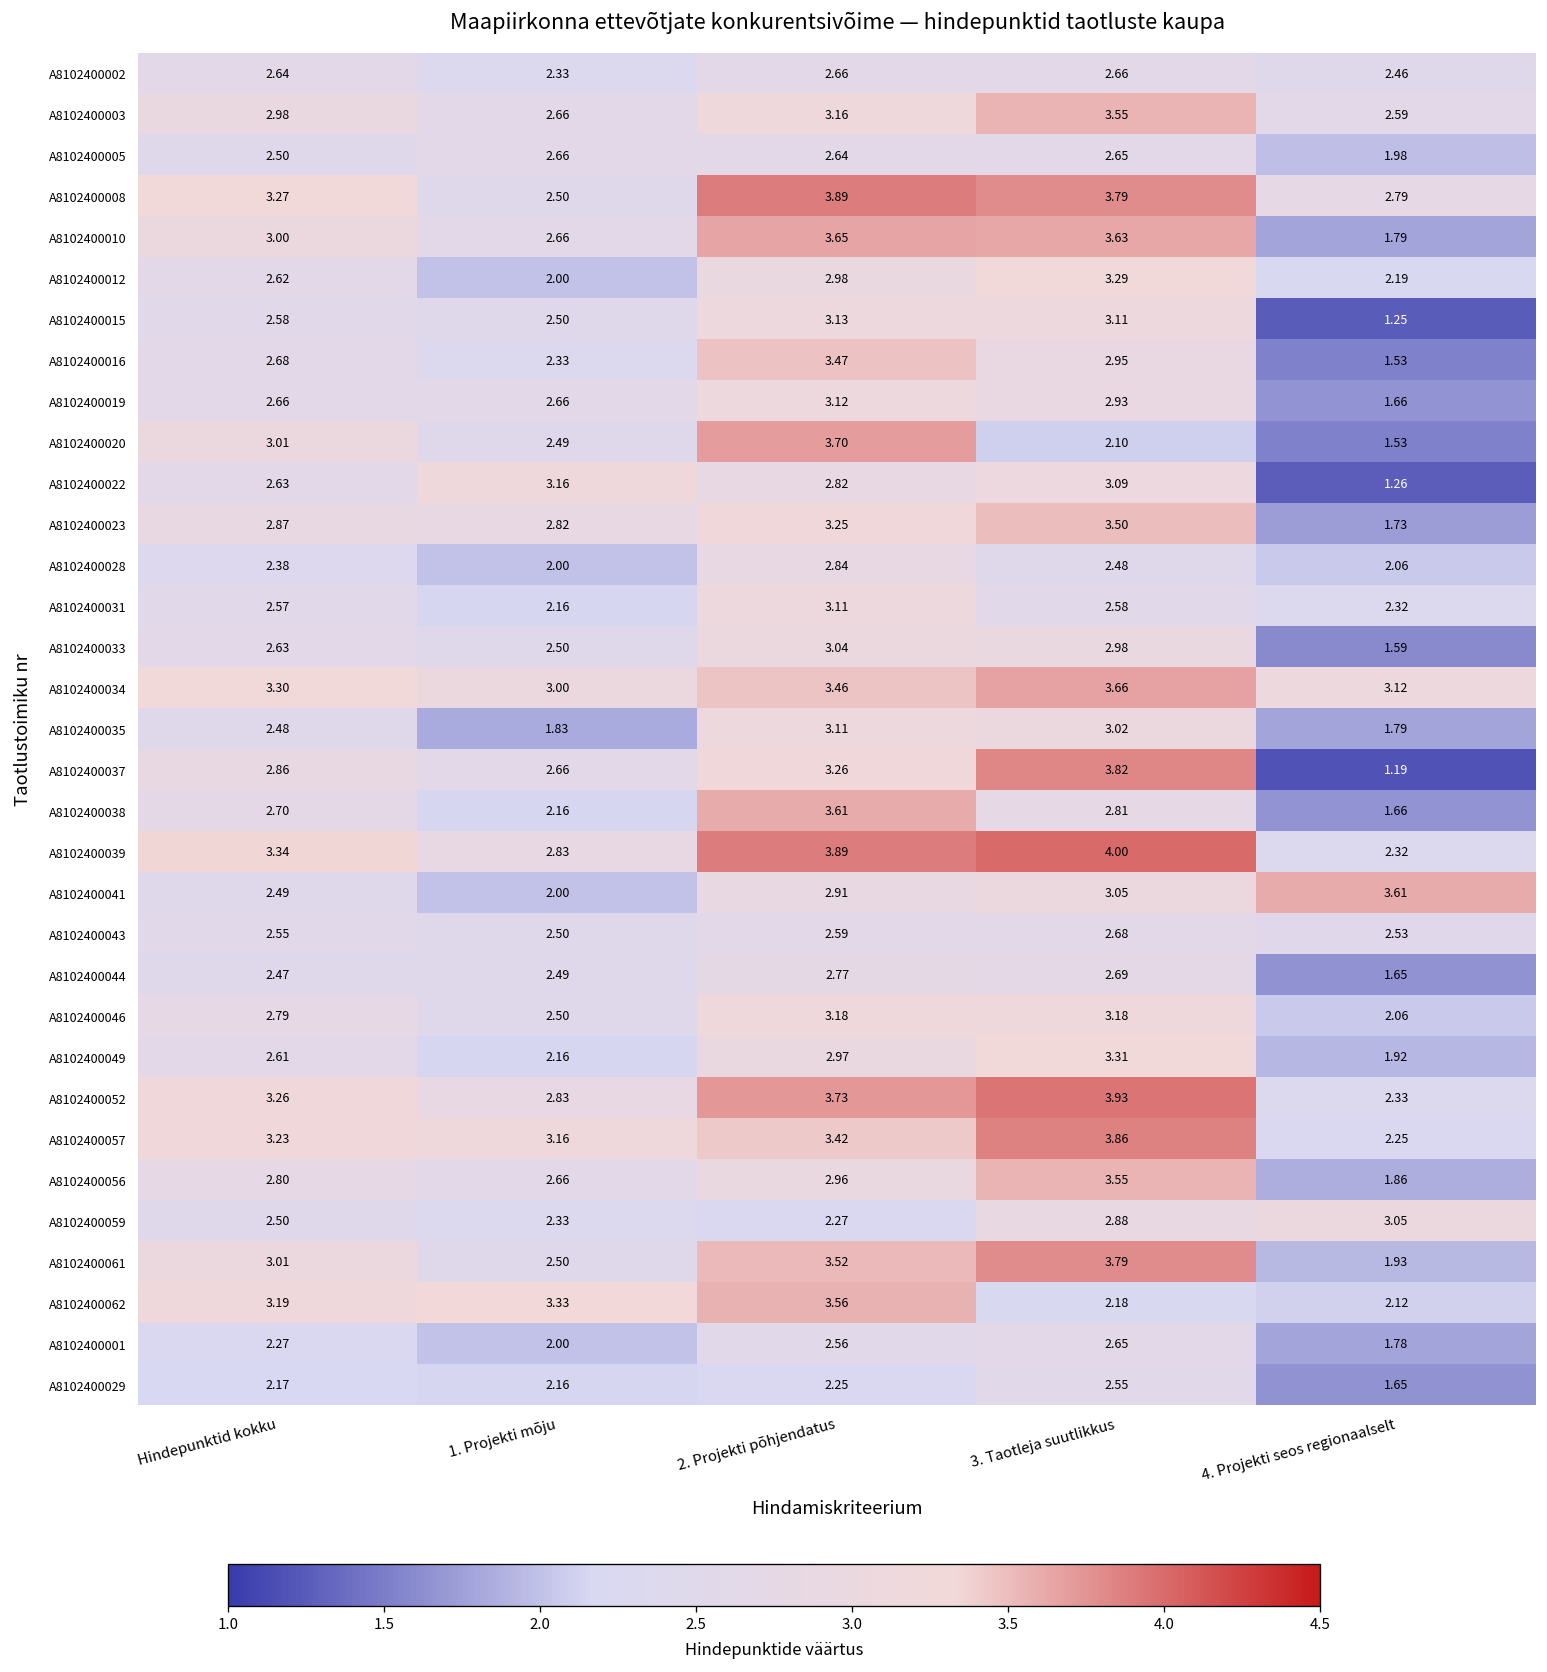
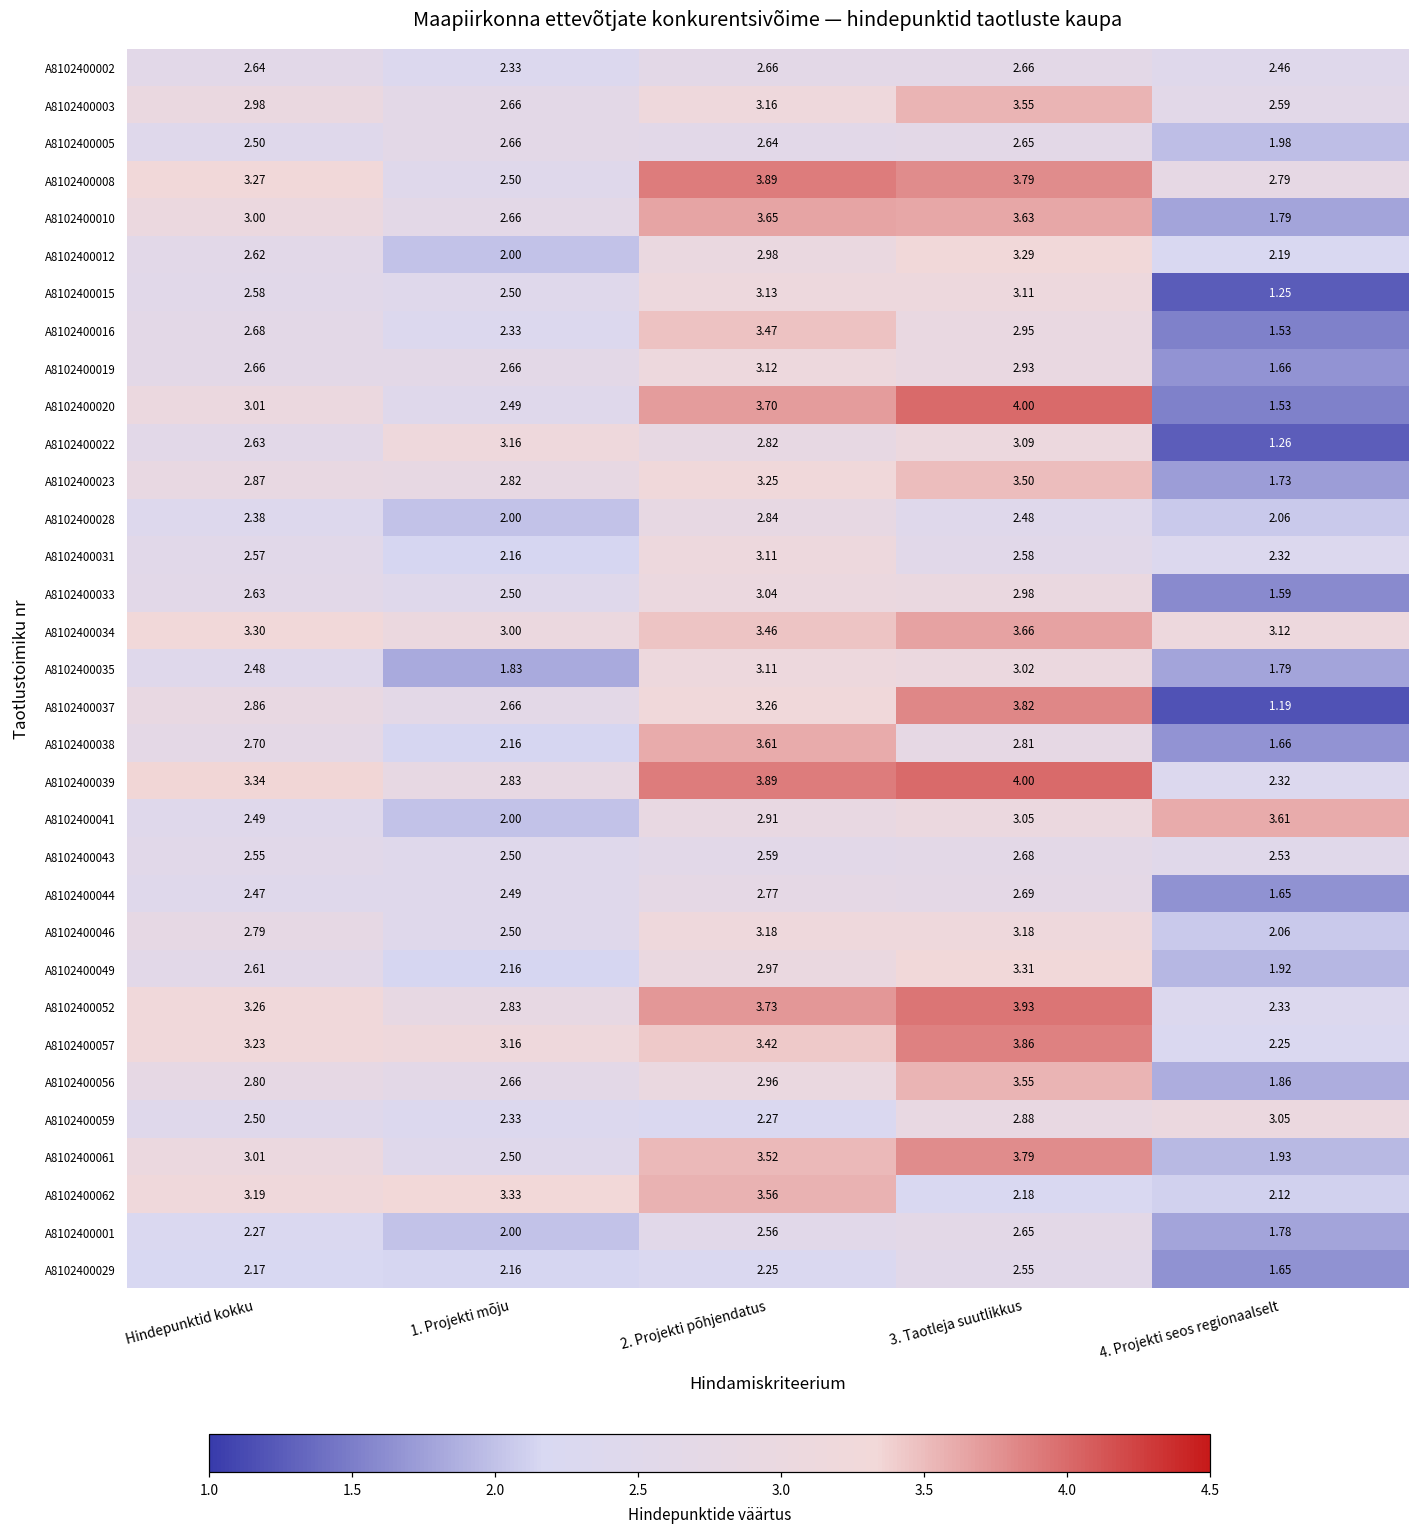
  {
    "A8102400002": {
      "Hindepunktid kokku": 2.64,
      "1. Projekti mõju": 2.33,
      "2. Projekti põhjendatus": 2.66,
      "3. Taotleja suutlikkus": 2.66,
      "4. Projekti seos regionaalselt": 2.46
    },
    "A8102400003": {
      "Hindepunktid kokku": 2.98,
      "1. Projekti mõju": 2.66,
      "2. Projekti põhjendatus": 3.16,
      "3. Taotleja suutlikkus": 3.55,
      "4. Projekti seos regionaalselt": 2.59
    },
    "A8102400005": {
      "Hindepunktid kokku": 2.50,
      "1. Projekti mõju": 2.66,
      "2. Projekti põhjendatus": 2.64,
      "3. Taotleja suutlikkus": 2.65,
      "4. Projekti seos regionaalselt": 1.98
    },
    "A8102400008": {
      "Hindepunktid kokku": 3.27,
      "1. Projekti mõju": 2.50,
      "2. Projekti põhjendatus": 3.89,
      "3. Taotleja suutlikkus": 3.79,
      "4. Projekti seos regionaalselt": 2.79
    },
    "A8102400010": {
      "Hindepunktid kokku": 3.00,
      "1. Projekti mõju": 2.66,
      "2. Projekti põhjendatus": 3.65,
      "3. Taotleja suutlikkus": 3.63,
      "4. Projekti seos regionaalselt": 1.79
    },
    "A8102400012": {
      "Hindepunktid kokku": 2.62,
      "1. Projekti mõju": 2.00,
      "2. Projekti põhjendatus": 2.98,
      "3. Taotleja suutlikkus": 3.29,
      "4. Projekti seos regionaalselt": 2.19
    },
    "A8102400015": {
      "Hindepunktid kokku": 2.58,
      "1. Projekti mõju": 2.50,
      "2. Projekti põhjendatus": 3.13,
      "3. Taotleja suutlikkus": 3.11,
      "4. Projekti seos regionaalselt": 1.25
    },
    "A8102400016": {
      "Hindepunktid kokku": 2.68,
      "1. Projekti mõju": 2.33,
      "2. Projekti põhjendatus": 3.47,
      "3. Taotleja suutlikkus": 2.95,
      "4. Projekti seos regionaalselt": 1.53
    },
    "A8102400019": {
      "Hindepunktid kokku": 2.66,
      "1. Projekti mõju": 2.66,
      "2. Projekti põhjendatus": 3.12,
      "3. Taotleja suutlikkus": 2.93,
      "4. Projekti seos regionaalselt": 1.66
    },
    "A8102400020": {
      "Hindepunktid kokku": 3.01,
      "1. Projekti mõju": 2.49,
      "2. Projekti põhjendatus": 3.70,
-     "3. Taotleja suutlikkus": 2.10,
+     "3. Taotleja suutlikkus": 4.00,
      "4. Projekti seos regionaalselt": 1.53
    },
    "A8102400022": {
      "Hindepunktid kokku": 2.63,
      "1. Projekti mõju": 3.16,
      "2. Projekti põhjendatus": 2.82,
      "3. Taotleja suutlikkus": 3.09,
      "4. Projekti seos regionaalselt": 1.26
    },
    "A8102400023": {
      "Hindepunktid kokku": 2.87,
      "1. Projekti mõju": 2.82,
      "2. Projekti põhjendatus": 3.25,
      "3. Taotleja suutlikkus": 3.50,
      "4. Projekti seos regionaalselt": 1.73
    },
    "A8102400028": {
      "Hindepunktid kokku": 2.38,
      "1. Projekti mõju": 2.00,
      "2. Projekti põhjendatus": 2.84,
      "3. Taotleja suutlikkus": 2.48,
      "4. Projekti seos regionaalselt": 2.06
    },
    "A8102400031": {
      "Hindepunktid kokku": 2.57,
      "1. Projekti mõju": 2.16,
      "2. Projekti põhjendatus": 3.11,
      "3. Taotleja suutlikkus": 2.58,
      "4. Projekti seos regionaalselt": 2.32
    },
    "A8102400033": {
      "Hindepunktid kokku": 2.63,
      "1. Projekti mõju": 2.50,
      "2. Projekti põhjendatus": 3.04,
      "3. Taotleja suutlikkus": 2.98,
      "4. Projekti seos regionaalselt": 1.59
    },
    "A8102400034": {
      "Hindepunktid kokku": 3.30,
      "1. Projekti mõju": 3.00,
      "2. Projekti põhjendatus": 3.46,
      "3. Taotleja suutlikkus": 3.66,
      "4. Projekti seos regionaalselt": 3.12
    },
    "A8102400035": {
      "Hindepunktid kokku": 2.48,
      "1. Projekti mõju": 1.83,
      "2. Projekti põhjendatus": 3.11,
      "3. Taotleja suutlikkus": 3.02,
      "4. Projekti seos regionaalselt": 1.79
    },
    "A8102400037": {
      "Hindepunktid kokku": 2.86,
      "1. Projekti mõju": 2.66,
      "2. Projekti põhjendatus": 3.26,
      "3. Taotleja suutlikkus": 3.82,
      "4. Projekti seos regionaalselt": 1.19
    },
    "A8102400038": {
      "Hindepunktid kokku": 2.70,
      "1. Projekti mõju": 2.16,
      "2. Projekti põhjendatus": 3.61,
      "3. Taotleja suutlikkus": 2.81,
      "4. Projekti seos regionaalselt": 1.66
    },
    "A8102400039": {
      "Hindepunktid kokku": 3.34,
      "1. Projekti mõju": 2.83,
      "2. Projekti põhjendatus": 3.89,
      "3. Taotleja suutlikkus": 4.00,
      "4. Projekti seos regionaalselt": 2.32
    },
    "A8102400041": {
      "Hindepunktid kokku": 2.49,
      "1. Projekti mõju": 2.00,
      "2. Projekti põhjendatus": 2.91,
      "3. Taotleja suutlikkus": 3.05,
      "4. Projekti seos regionaalselt": 3.61
    },
    "A8102400043": {
      "Hindepunktid kokku": 2.55,
      "1. Projekti mõju": 2.50,
      "2. Projekti põhjendatus": 2.59,
      "3. Taotleja suutlikkus": 2.68,
      "4. Projekti seos regionaalselt": 2.53
    },
    "A8102400044": {
      "Hindepunktid kokku": 2.47,
      "1. Projekti mõju": 2.49,
      "2. Projekti põhjendatus": 2.77,
      "3. Taotleja suutlikkus": 2.69,
      "4. Projekti seos regionaalselt": 1.65
    },
    "A8102400046": {
      "Hindepunktid kokku": 2.79,
      "1. Projekti mõju": 2.50,
      "2. Projekti põhjendatus": 3.18,
      "3. Taotleja suutlikkus": 3.18,
      "4. Projekti seos regionaalselt": 2.06
    },
    "A8102400049": {
      "Hindepunktid kokku": 2.61,
      "1. Projekti mõju": 2.16,
      "2. Projekti põhjendatus": 2.97,
      "3. Taotleja suutlikkus": 3.31,
      "4. Projekti seos regionaalselt": 1.92
    },
    "A8102400052": {
      "Hindepunktid kokku": 3.26,
      "1. Projekti mõju": 2.83,
      "2. Projekti põhjendatus": 3.73,
      "3. Taotleja suutlikkus": 3.93,
      "4. Projekti seos regionaalselt": 2.33
    },
    "A8102400057": {
      "Hindepunktid kokku": 3.23,
      "1. Projekti mõju": 3.16,
      "2. Projekti põhjendatus": 3.42,
      "3. Taotleja suutlikkus": 3.86,
      "4. Projekti seos regionaalselt": 2.25
    },
    "A8102400056": {
      "Hindepunktid kokku": 2.80,
      "1. Projekti mõju": 2.66,
      "2. Projekti põhjendatus": 2.96,
      "3. Taotleja suutlikkus": 3.55,
      "4. Projekti seos regionaalselt": 1.86
    },
    "A8102400059": {
      "Hindepunktid kokku": 2.50,
      "1. Projekti mõju": 2.33,
      "2. Projekti põhjendatus": 2.27,
      "3. Taotleja suutlikkus": 2.88,
      "4. Projekti seos regionaalselt": 3.05
    },
    "A8102400061": {
      "Hindepunktid kokku": 3.01,
      "1. Projekti mõju": 2.50,
      "2. Projekti põhjendatus": 3.52,
      "3. Taotleja suutlikkus": 3.79,
      "4. Projekti seos regionaalselt": 1.93
    },
    "A8102400062": {
      "Hindepunktid kokku": 3.19,
      "1. Projekti mõju": 3.33,
      "2. Projekti põhjendatus": 3.56,
      "3. Taotleja suutlikkus": 2.18,
      "4. Projekti seos regionaalselt": 2.12
    },
    "A8102400001": {
      "Hindepunktid kokku": 2.27,
      "1. Projekti mõju": 2.00,
      "2. Projekti põhjendatus": 2.56,
      "3. Taotleja suutlikkus": 2.65,
      "4. Projekti seos regionaalselt": 1.78
    },
    "A8102400029": {
      "Hindepunktid kokku": 2.17,
      "1. Projekti mõju": 2.16,
      "2. Projekti põhjendatus": 2.25,
      "3. Taotleja suutlikkus": 2.55,
      "4. Projekti seos regionaalselt": 1.65
    }
  }
